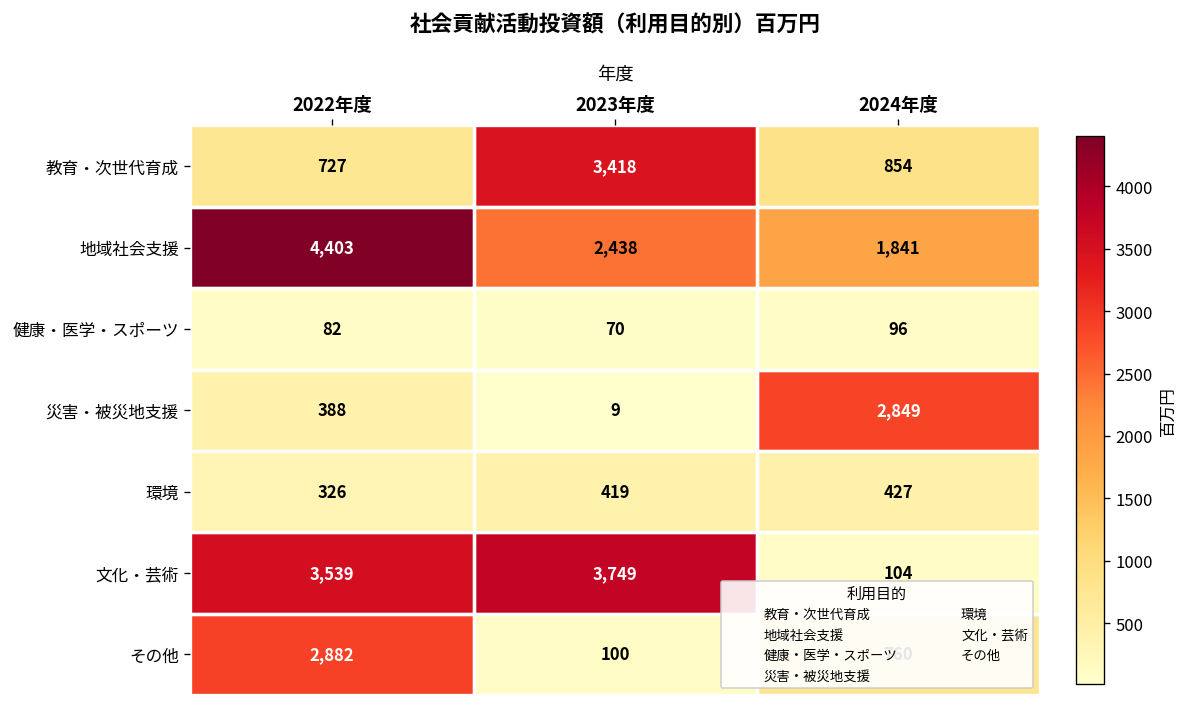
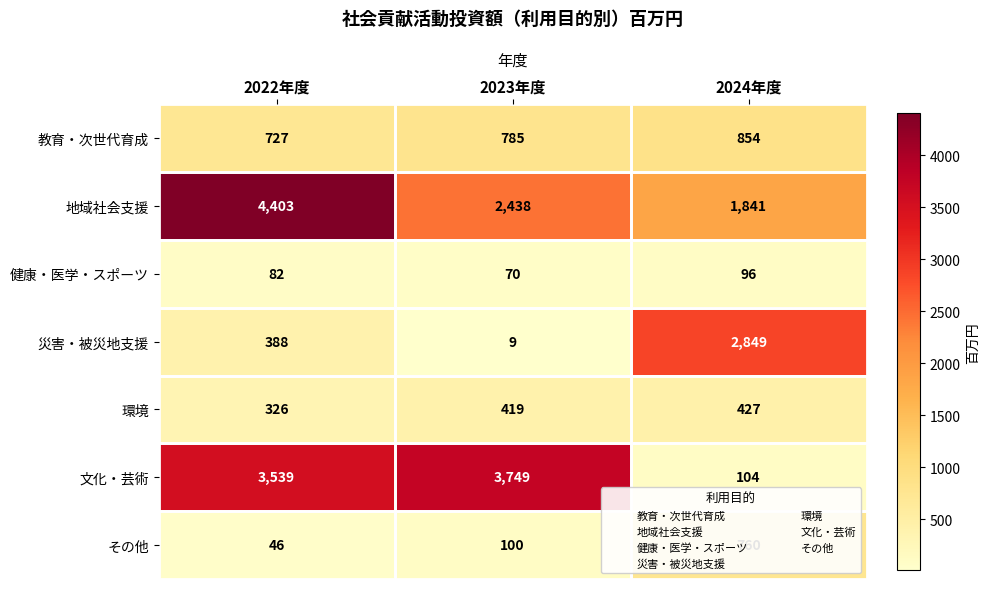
  {
    "教育・次世代育成": {
      "2022年度": "727",
-     "2023年度": "3,418",
+     "2023年度": "785",
      "2024年度": "854"
    },
    "地域社会支援": {
      "2022年度": "4,403",
      "2023年度": "2,438",
      "2024年度": "1,841"
    },
    "健康・医学・スポーツ": {
      "2022年度": "82",
      "2023年度": "70",
      "2024年度": "96"
    },
    "災害・被災地支援": {
      "2022年度": "388",
      "2023年度": "9",
      "2024年度": "2,849"
    },
    "環境": {
      "2022年度": "326",
      "2023年度": "419",
      "2024年度": "427"
    },
    "文化・芸術": {
      "2022年度": "3,539",
      "2023年度": "3,749",
      "2024年度": "104"
    },
    "その他": {
-     "2022年度": "2,882",
+     "2022年度": "46",
      "2023年度": "100"
    }
  }
